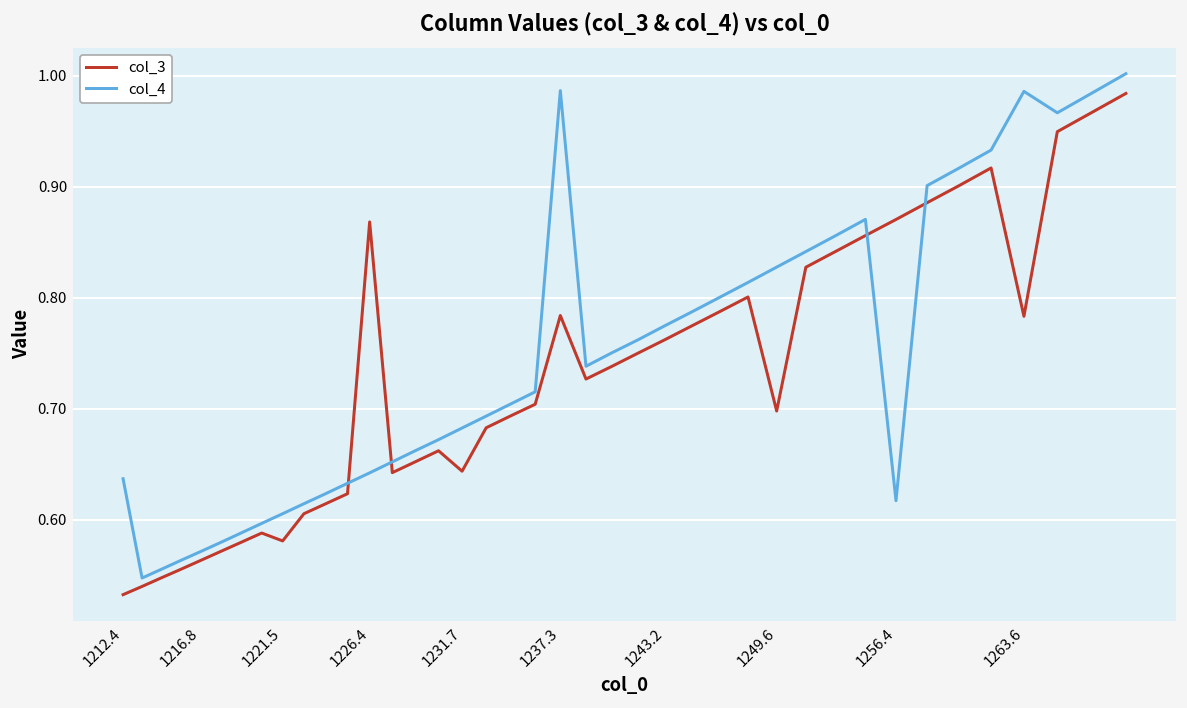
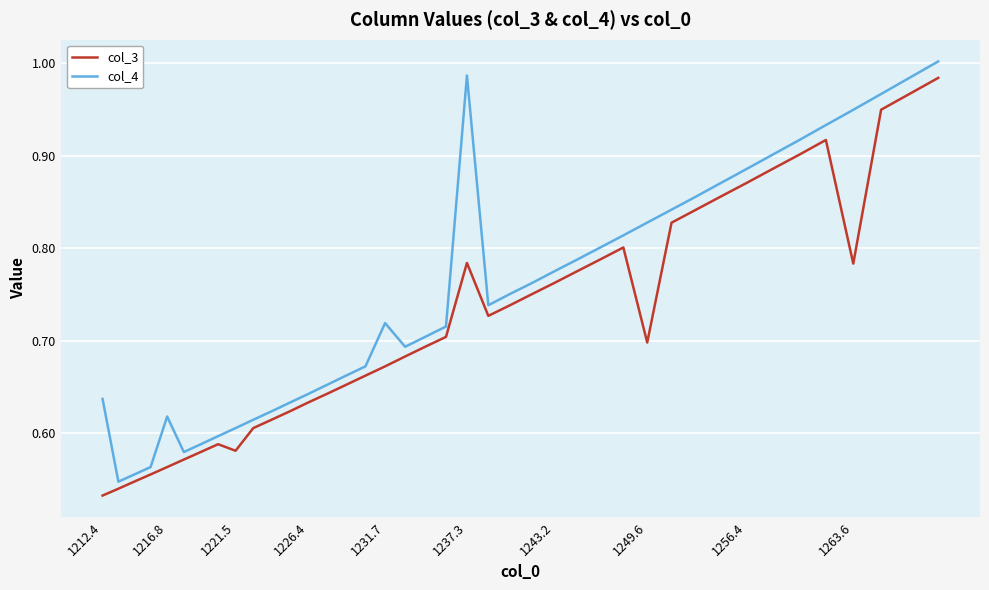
  {
    "col_3": {
      "1212.4": 0.53,
      "1216.8": 0.56,
      "1221.5": 0.58,
-     "1226.4": 0.87,
-     "1231.7": 0.64,
+     "1226.4": 0.63,
+     "1231.7": 0.67,
      "1237.3": 0.78,
      "1243.2": 0.76,
      "1249.6": 0.70,
      "1256.4": 0.87,
      "1263.6": 0.78
    },
    "col_4": {
      "1212.4": 0.64,
-     "1216.8": 0.57,
+     "1216.8": 0.62,
      "1221.5": 0.61,
      "1226.4": 0.64,
-     "1231.7": 0.68,
+     "1231.7": 0.72,
      "1237.3": 0.99,
      "1243.2": 0.77,
      "1249.6": 0.83,
-     "1256.4": 0.62,
-     "1263.6": 0.99
+     "1256.4": 0.89,
+     "1263.6": 0.95
    }
  }
